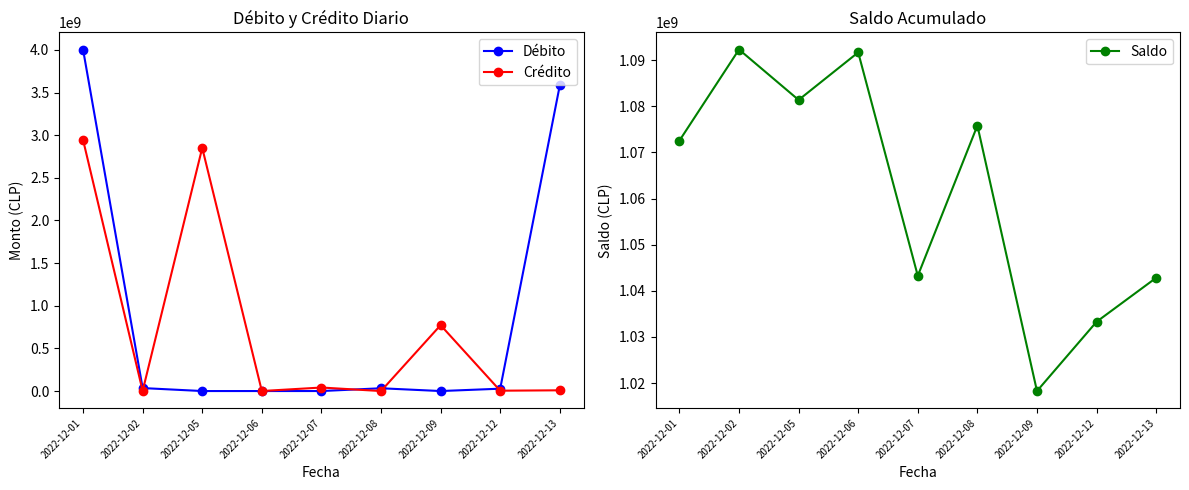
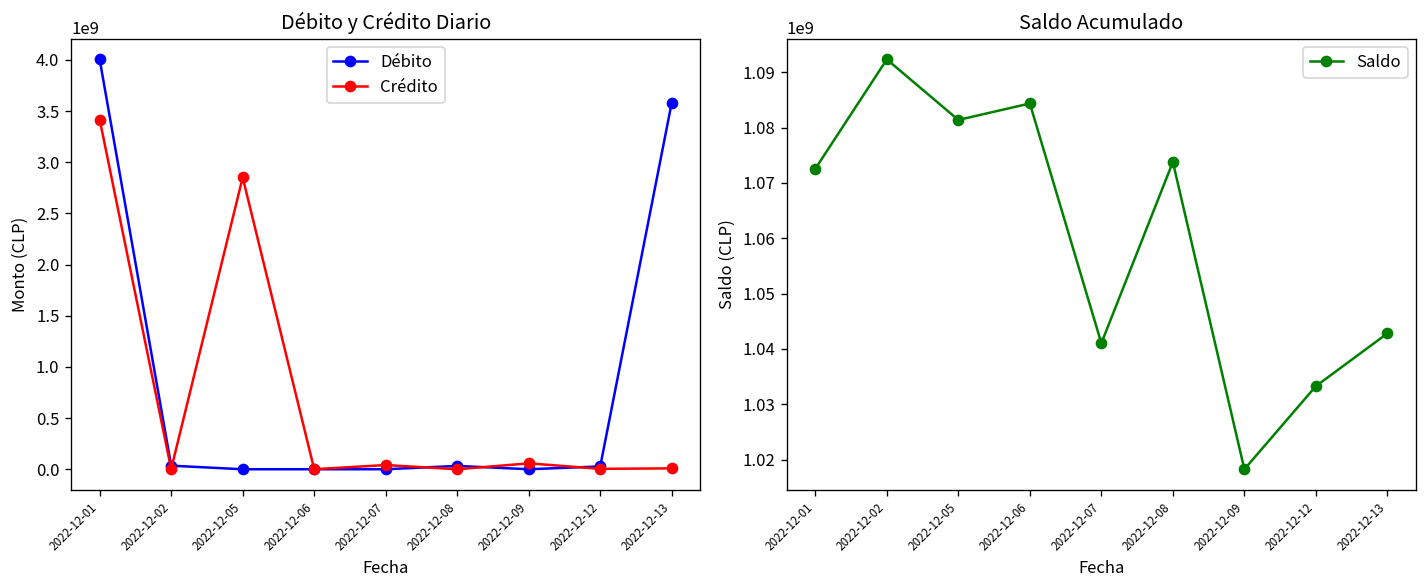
  {
    "Débito y Crédito Diario": {
      "Débito": {
        "2022-12-01": 4000000000,
        "2022-12-02": 0,
        "2022-12-05": 0,
        "2022-12-07": 0,
        "2022-12-08": 0,
        "2022-12-09": 0,
        "2022-12-13": 3600000000
      },
      "Crédito": {
-       "2022-12-01": 2900000000,
+       "2022-12-01": 3400000000,
        "2022-12-02": 0,
        "2022-12-05": 2900000000,
        "2022-12-07": 0,
        "2022-12-08": 0,
-       "2022-12-09": 800000000,
+       "2022-12-09": 100000000,
        "2022-12-13": 0
      }
    },
    "Saldo Acumulado": {
      "2022-12-01": 1073000000,
      "2022-12-02": 1092000000,
      "2022-12-05": 1081000000,
-     "2022-12-06": 1092000000,
-     "2022-12-07": 1043000000,
-     "2022-12-08": 1076000000,
+     "2022-12-06": 1084000000,
+     "2022-12-07": 1041000000,
+     "2022-12-08": 1074000000,
      "2022-12-09": 1018000000,
      "2022-12-12": 1033000000,
      "2022-12-13": 1043000000
    }
  }
